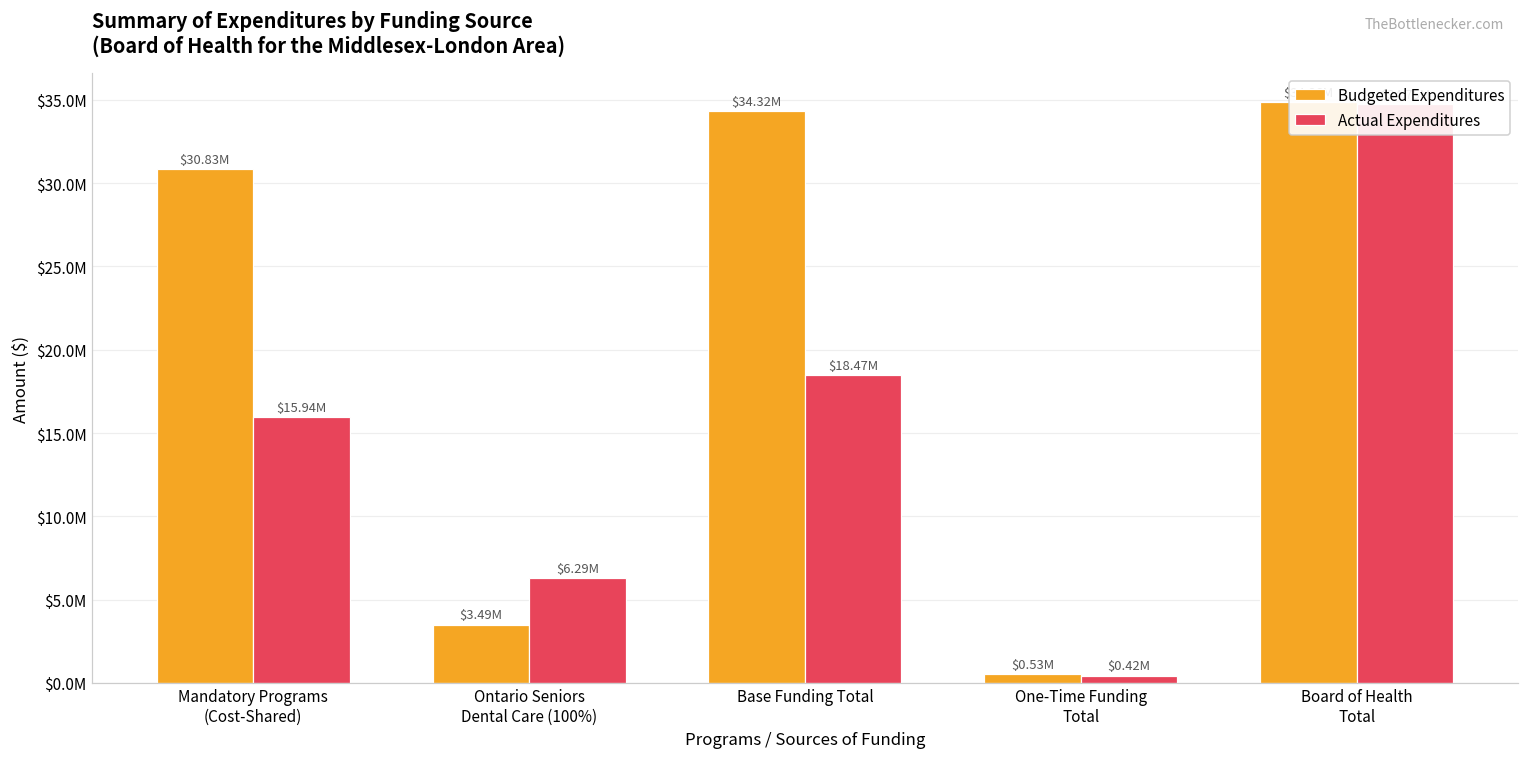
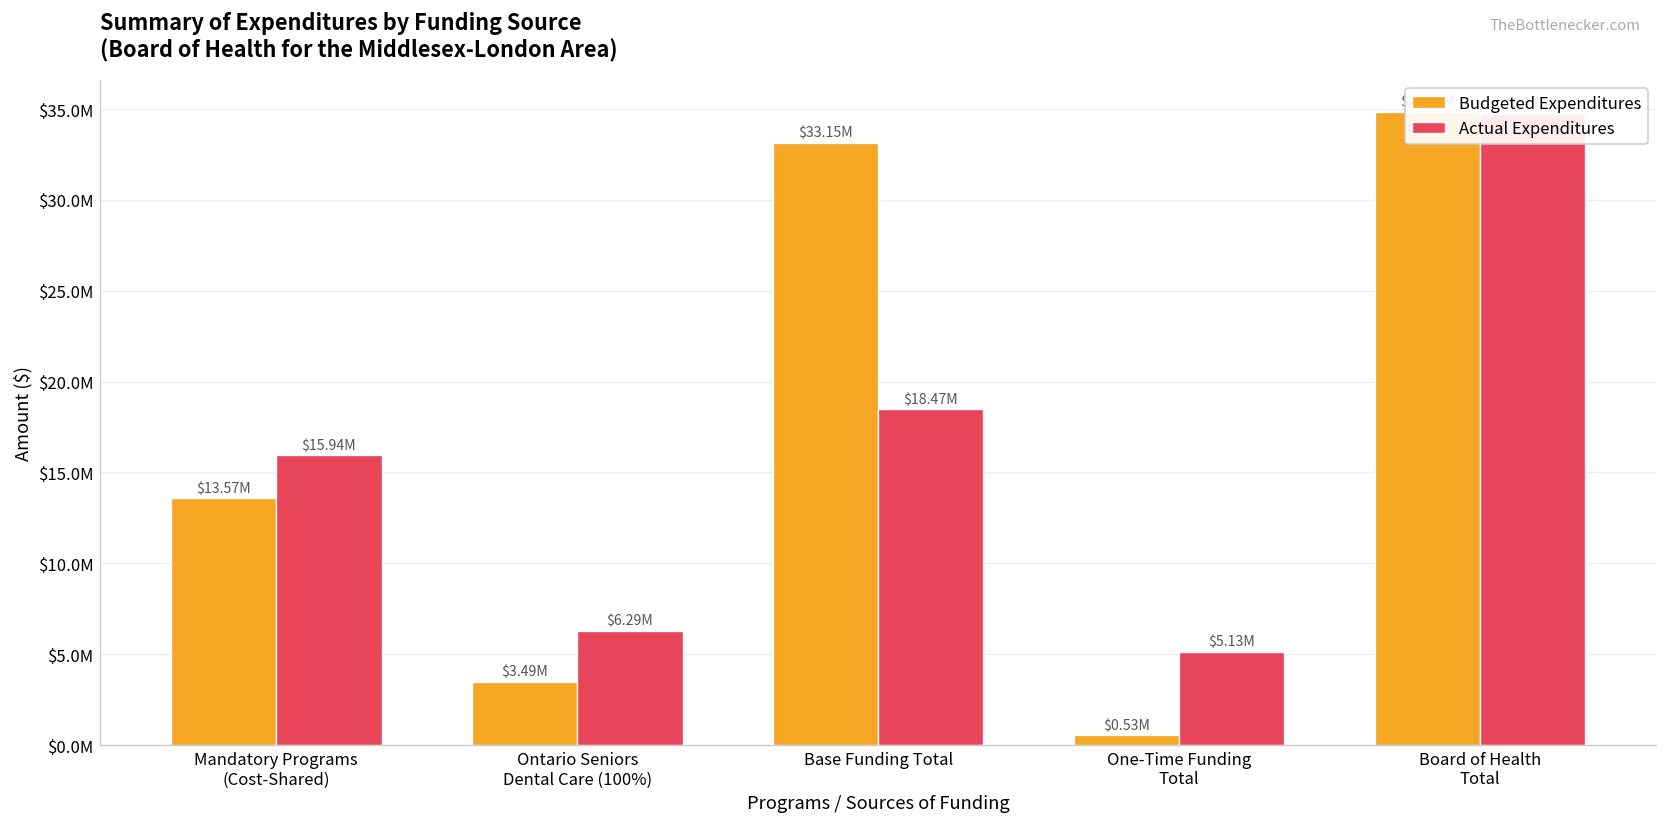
  {
    "Budgeted Expenditures": {
-     "Mandatory Programs (Cost-Shared)": "$30.83M",
+     "Mandatory Programs (Cost-Shared)": "$13.57M",
      "Ontario Seniors Dental Care (100%)": "$3.49M",
-     "Base Funding Total": "$34.32M",
+     "Base Funding Total": "$33.15M",
      "One-Time Funding Total": "$0.53M"
    },
    "Actual Expenditures": {
      "Mandatory Programs (Cost-Shared)": "$15.94M",
      "Ontario Seniors Dental Care (100%)": "$6.29M",
      "Base Funding Total": "$18.47M",
-     "One-Time Funding Total": "$0.42M"
+     "One-Time Funding Total": "$5.13M"
    }
  }
